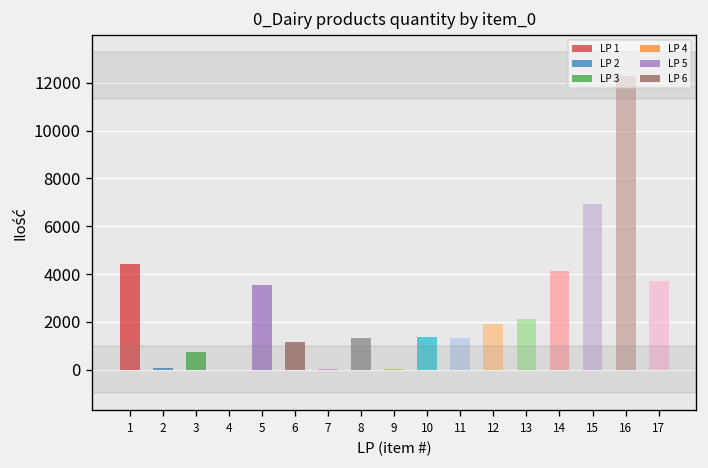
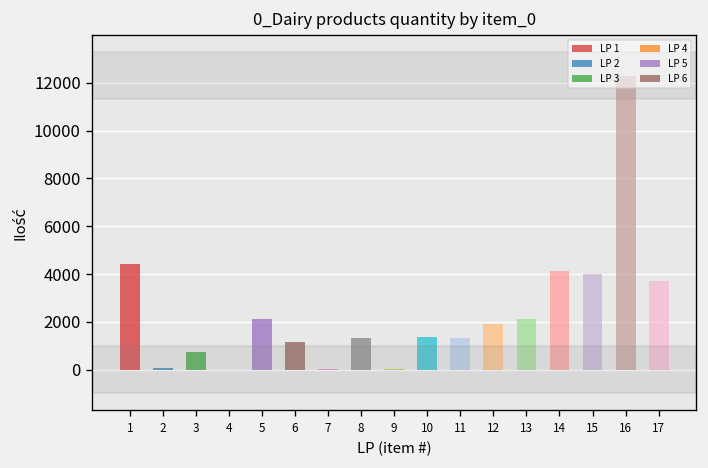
  {
    "1": 4400,
    "3": 800,
-   "5": 3500,
+   "5": 2100,
    "6": 1200,
    "8": 1300,
    "10": 1400,
    "11": 1300,
    "12": 1900,
    "13": 2100,
    "14": 4100,
-   "15": 7000,
+   "15": 4000,
    "17": 3700
  }
